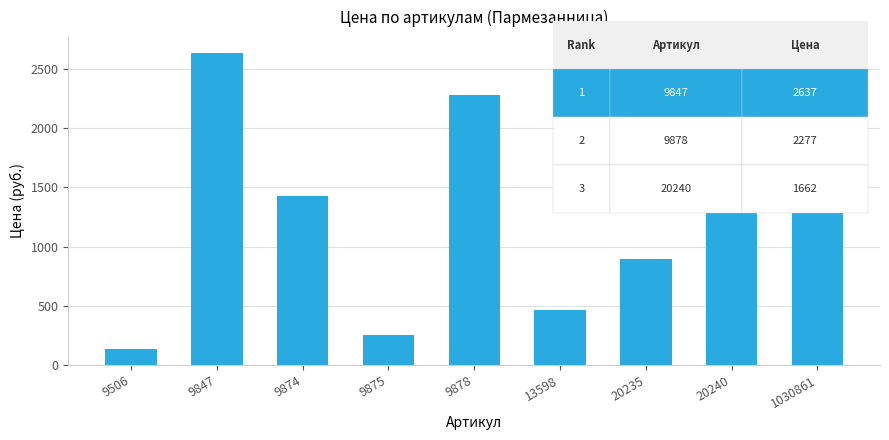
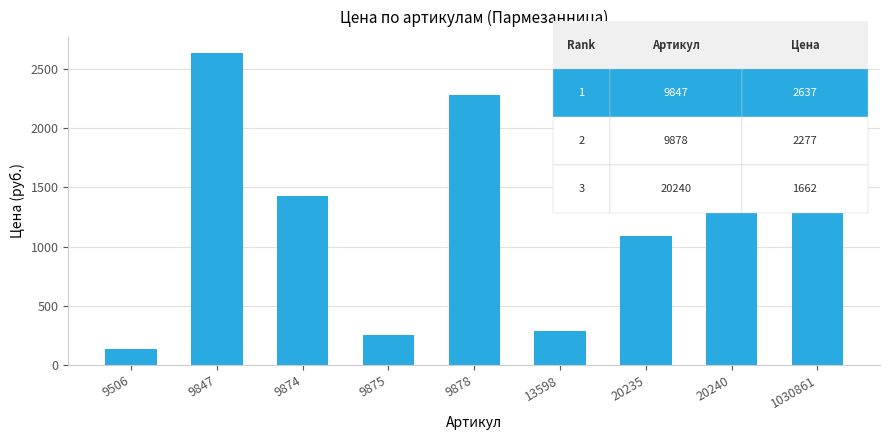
  {
    "9506": 140,
    "9847": 2640,
    "9874": 1430,
    "9875": 250,
    "9878": 2280,
-   "13598": 460,
-   "20235": 900,
+   "13598": 290,
+   "20235": 1090,
    "20240": 1660,
    "1030861": 1450
  }
